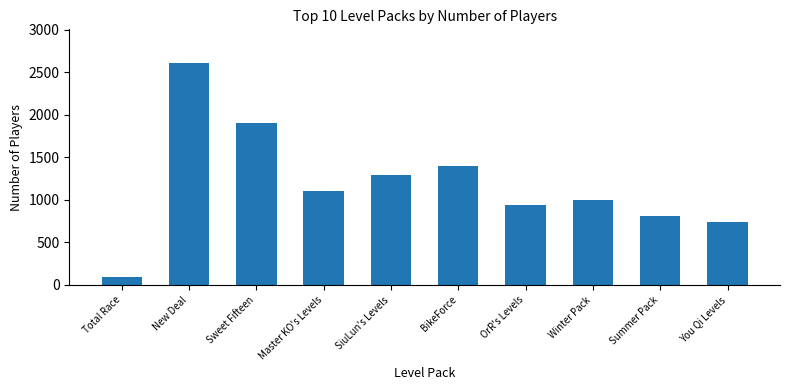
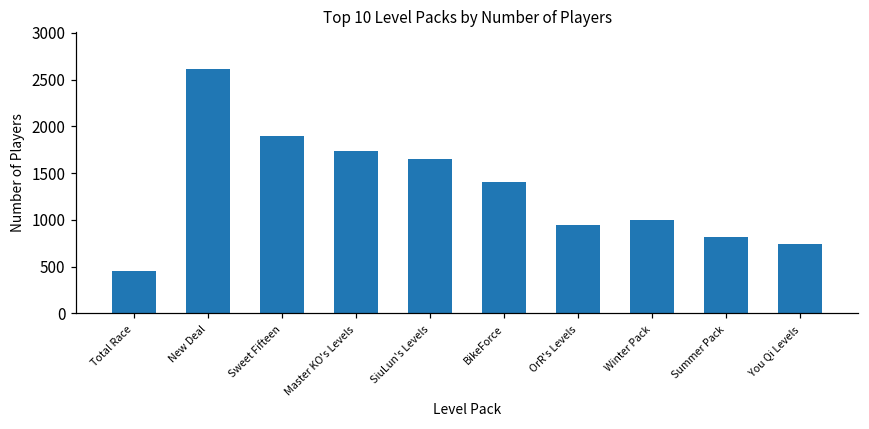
  {
-   "Total Race": 100,
+   "Total Race": 500,
    "New Deal": 2600,
    "Sweet Fifteen": 1900,
-   "Master KO's Levels": 1100,
-   "SiuLun's Levels": 1300,
+   "Master KO's Levels": 1700,
+   "SiuLun's Levels": 1700,
    "BikeForce": 1400,
    "OrR's Levels": 900,
    "Winter Pack": 1000,
    "Summer Pack": 800,
    "You Qi Levels": 700
  }
